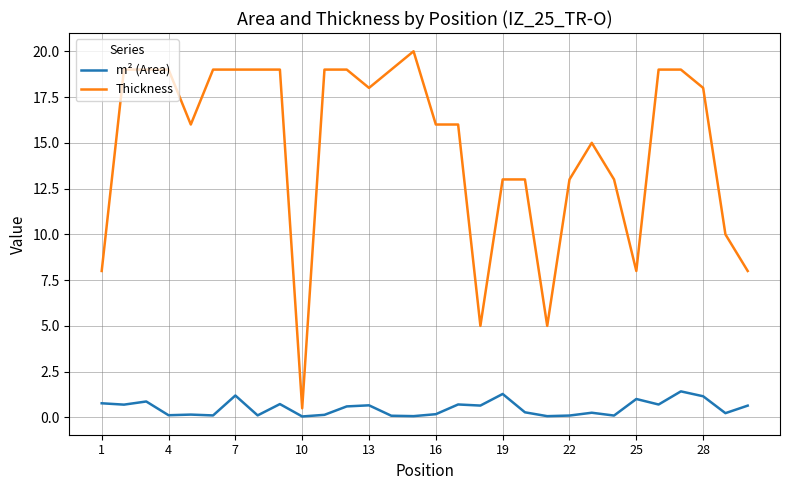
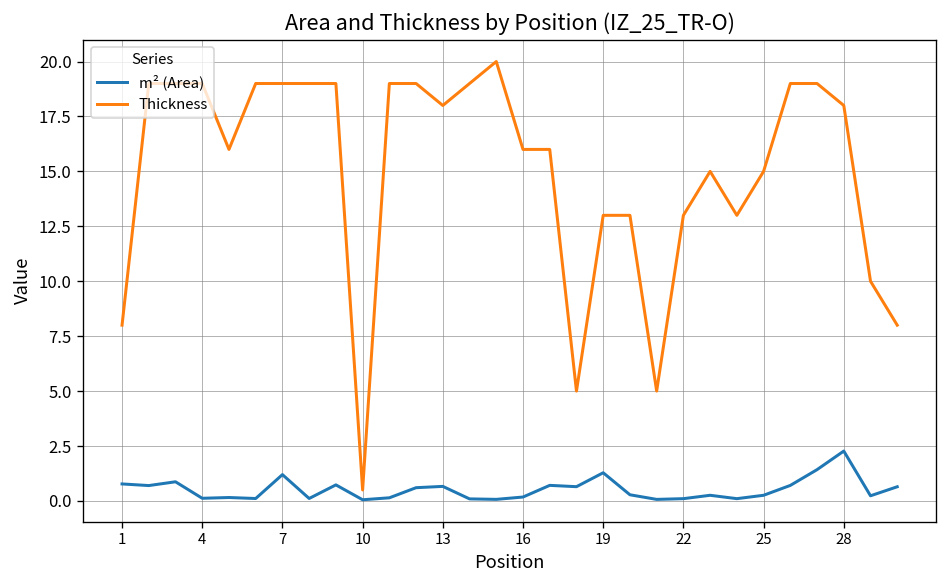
  {
    "m² (Area)": {
      "1": 0.8,
      "4": 0.1,
      "7": 1.2,
      "10": 0.1,
      "13": 0.7,
      "16": 0.2,
      "19": 1.3,
      "22": 0.1,
-     "25": 1.0,
-     "28": 1.2
+     "25": 0.3,
+     "28": 2.3
    },
    "Thickness": {
      "1": 8,
      "7": 19,
      "10": 0.5,
      "13": 18,
      "16": 16,
      "19": 13,
      "22": 13,
-     "25": 8,
+     "25": 15,
      "28": 18
    }
  }
